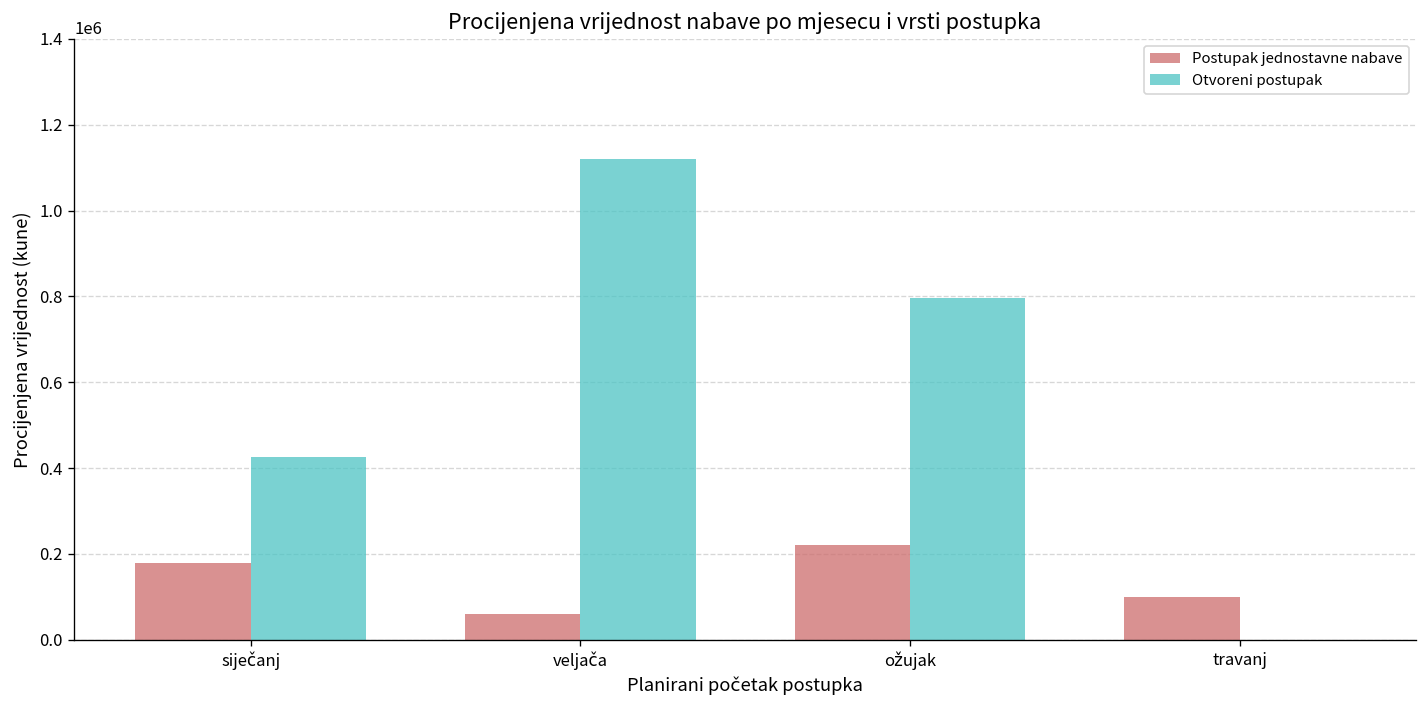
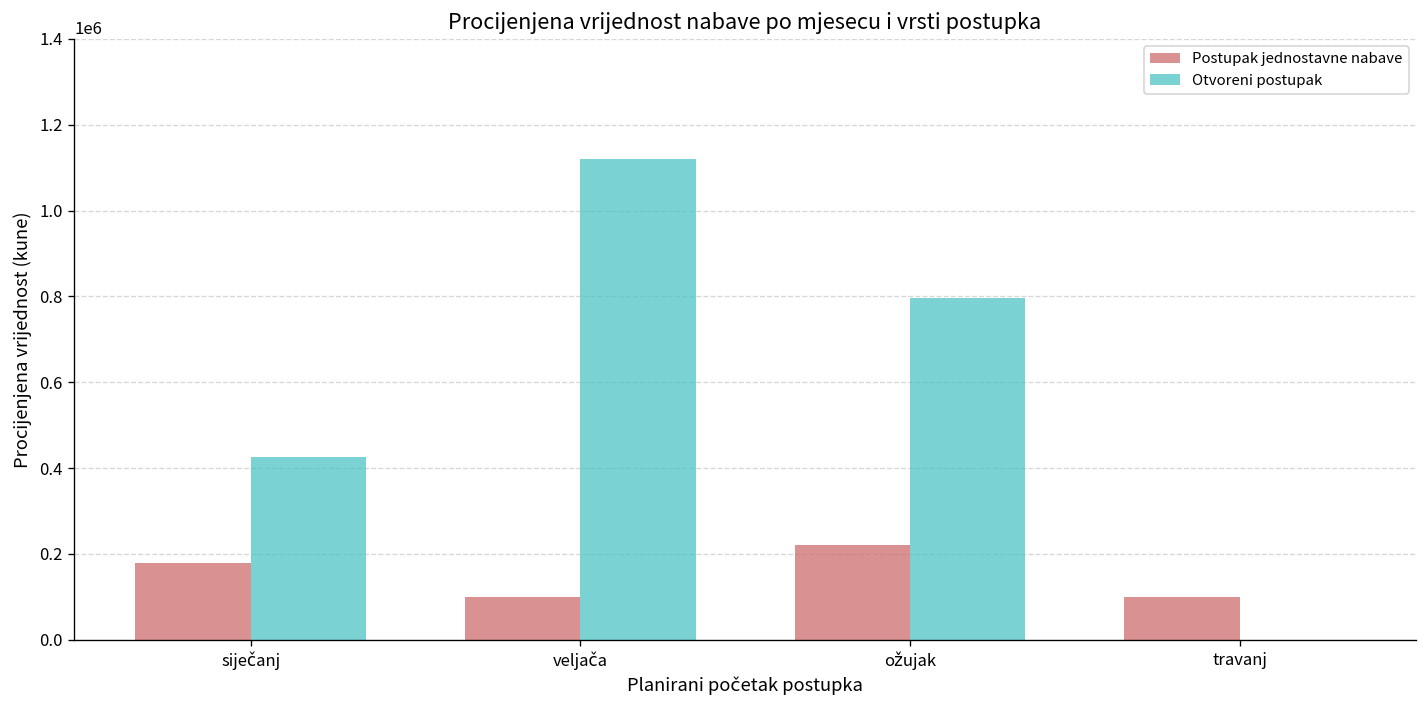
  {
    "Postupak jednostavne nabave": {
      "siječanj": 180000,
-     "veljača": 60000,
+     "veljača": 100000,
      "ožujak": 220000,
      "travanj": 100000
    },
    "Otvoreni postupak": {
      "siječanj": 430000,
      "veljača": 1120000,
      "ožujak": 800000,
      "travanj": 0
    }
  }
